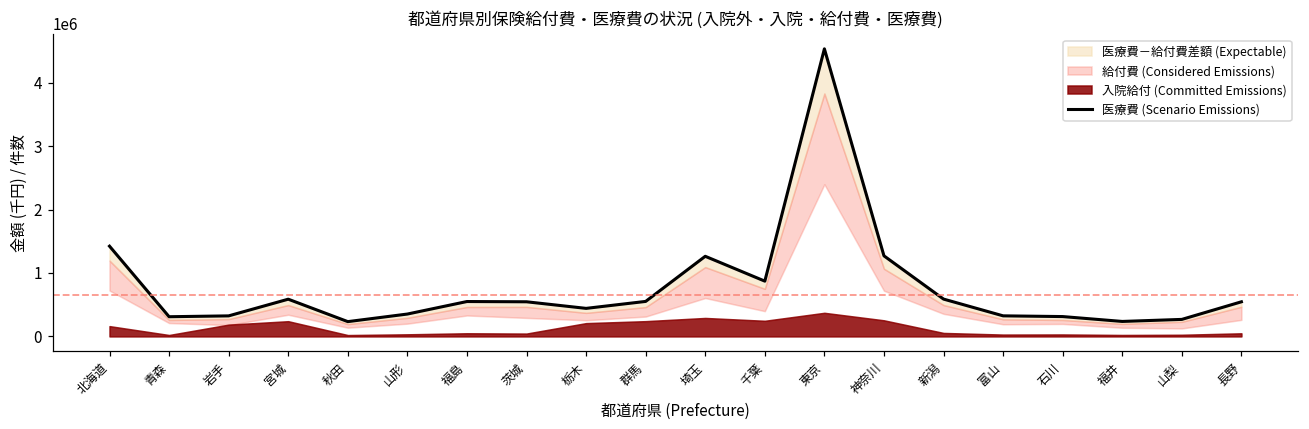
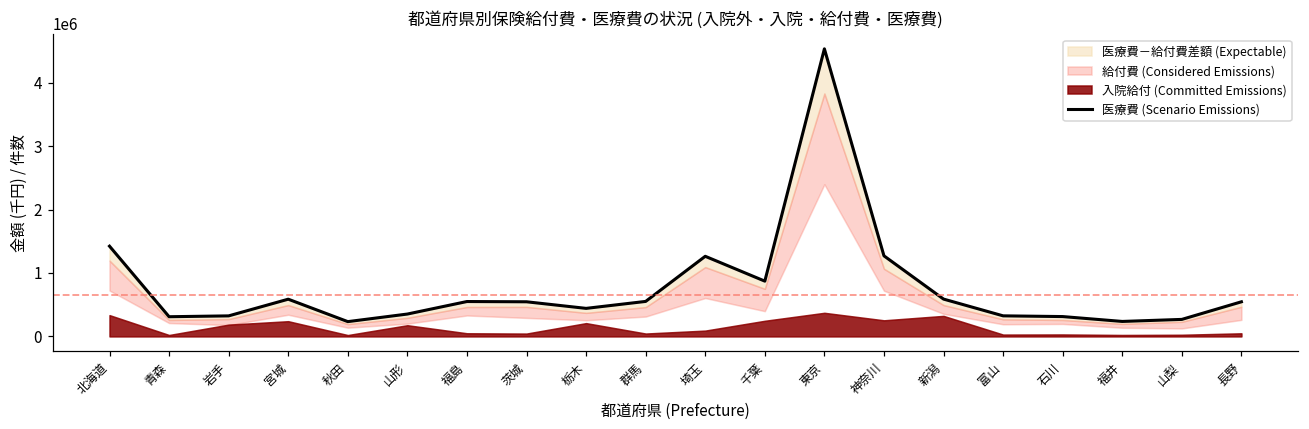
  {
    "入院給付 (Committed Emissions)": {
-     "北海道": 200000,
+     "北海道": 300000,
      "岩手": 200000,
      "宮城": 200000,
-     "山形": 0,
+     "山形": 200000,
      "福島": 0,
      "茨城": 0,
      "栃木": 200000,
-     "群馬": 200000,
-     "埼玉": 300000,
+     "群馬": 0,
+     "埼玉": 100000,
      "千葉": 200000,
      "東京": 400000,
      "神奈川": 300000,
-     "新潟": 100000,
+     "新潟": 300000,
      "長野": 0
    }
  }
